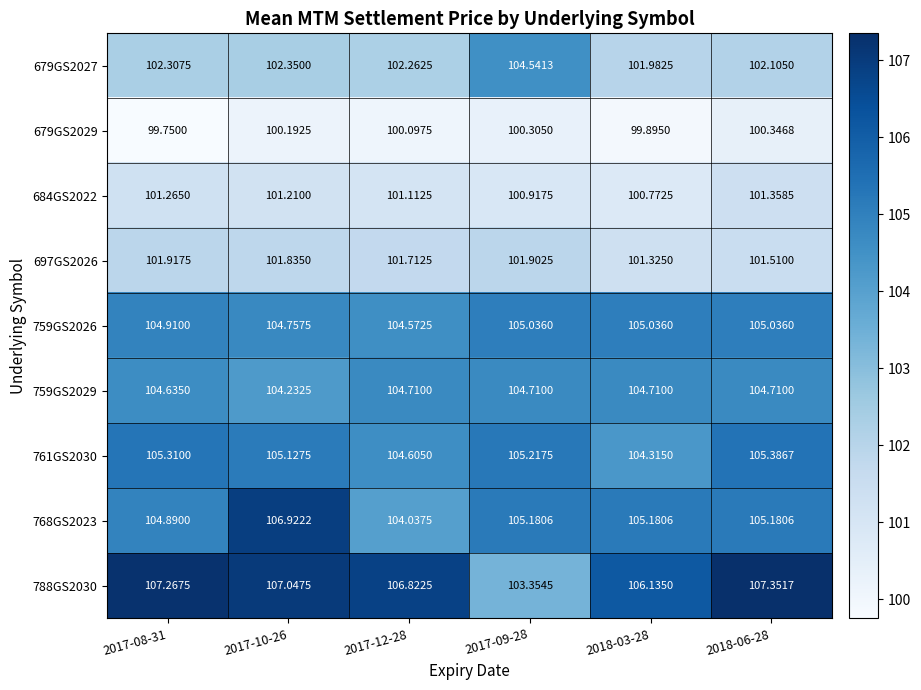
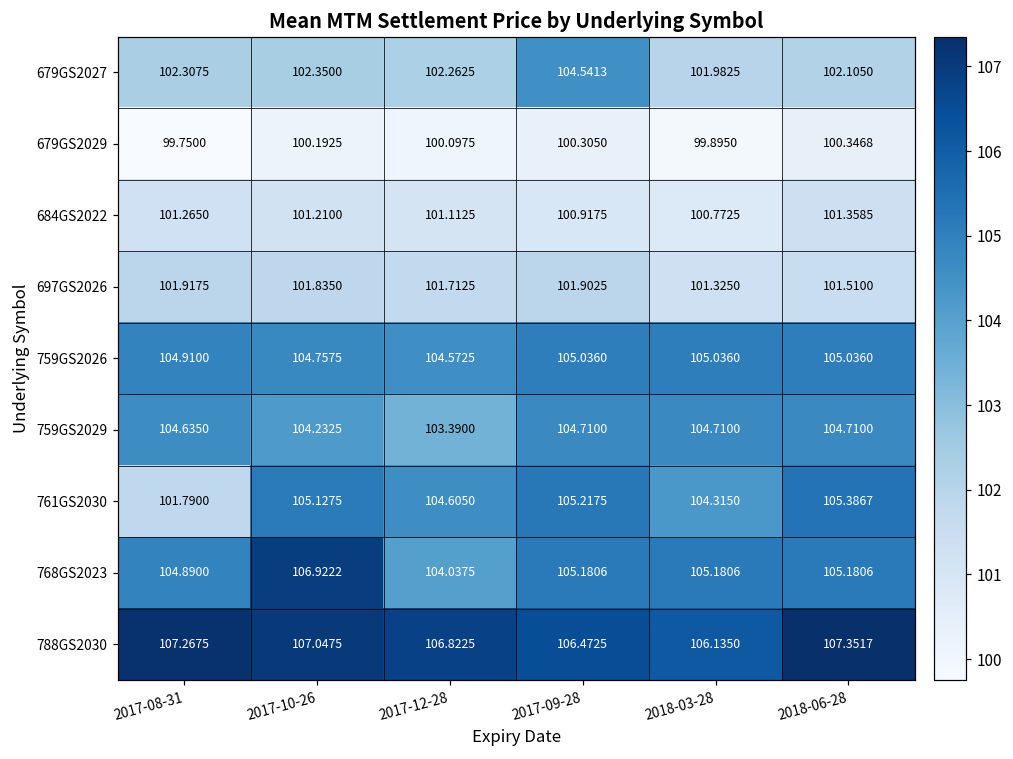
  {
    "679GS2027": {
      "2017-08-31": 102.3075,
      "2017-10-26": 102.3500,
      "2017-12-28": 102.2625,
      "2017-09-28": 104.5413,
      "2018-03-28": 101.9825,
      "2018-06-28": 102.1050
    },
    "679GS2029": {
      "2017-08-31": 99.7500,
      "2017-10-26": 100.1925,
      "2017-12-28": 100.0975,
      "2017-09-28": 100.3050,
      "2018-03-28": 99.8950,
      "2018-06-28": 100.3468
    },
    "684GS2022": {
      "2017-08-31": 101.2650,
      "2017-10-26": 101.2100,
      "2017-12-28": 101.1125,
      "2017-09-28": 100.9175,
      "2018-03-28": 100.7725,
      "2018-06-28": 101.3585
    },
    "697GS2026": {
      "2017-08-31": 101.9175,
      "2017-10-26": 101.8350,
      "2017-12-28": 101.7125,
      "2017-09-28": 101.9025,
      "2018-03-28": 101.3250,
      "2018-06-28": 101.5100
    },
    "759GS2026": {
      "2017-08-31": 104.9100,
      "2017-10-26": 104.7575,
      "2017-12-28": 104.5725,
      "2017-09-28": 105.0360,
      "2018-03-28": 105.0360,
      "2018-06-28": 105.0360
    },
    "759GS2029": {
      "2017-08-31": 104.6350,
      "2017-10-26": 104.2325,
-     "2017-12-28": 104.7100,
+     "2017-12-28": 103.3900,
      "2017-09-28": 104.7100,
      "2018-03-28": 104.7100,
      "2018-06-28": 104.7100
    },
    "761GS2030": {
-     "2017-08-31": 105.3100,
+     "2017-08-31": 101.7900,
      "2017-10-26": 105.1275,
      "2017-12-28": 104.6050,
      "2017-09-28": 105.2175,
      "2018-03-28": 104.3150,
      "2018-06-28": 105.3867
    },
    "768GS2023": {
      "2017-08-31": 104.8900,
      "2017-10-26": 106.9222,
      "2017-12-28": 104.0375,
      "2017-09-28": 105.1806,
      "2018-03-28": 105.1806,
      "2018-06-28": 105.1806
    },
    "788GS2030": {
      "2017-08-31": 107.2675,
      "2017-10-26": 107.0475,
      "2017-12-28": 106.8225,
-     "2017-09-28": 103.3545,
+     "2017-09-28": 106.4725,
      "2018-03-28": 106.1350,
      "2018-06-28": 107.3517
    }
  }
